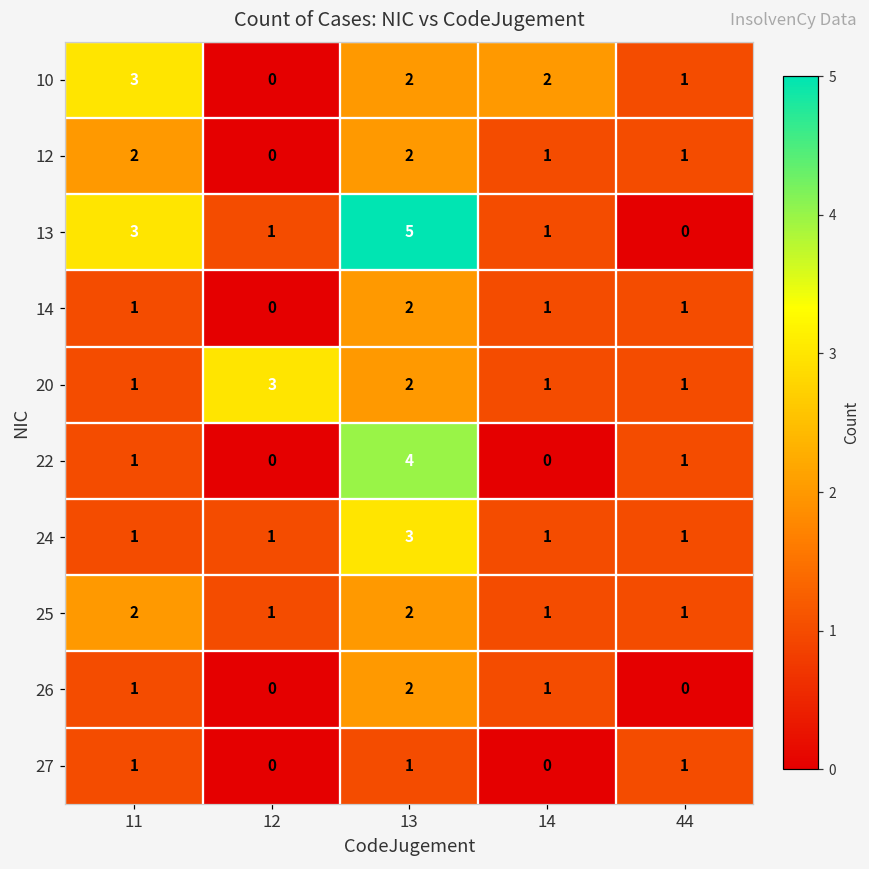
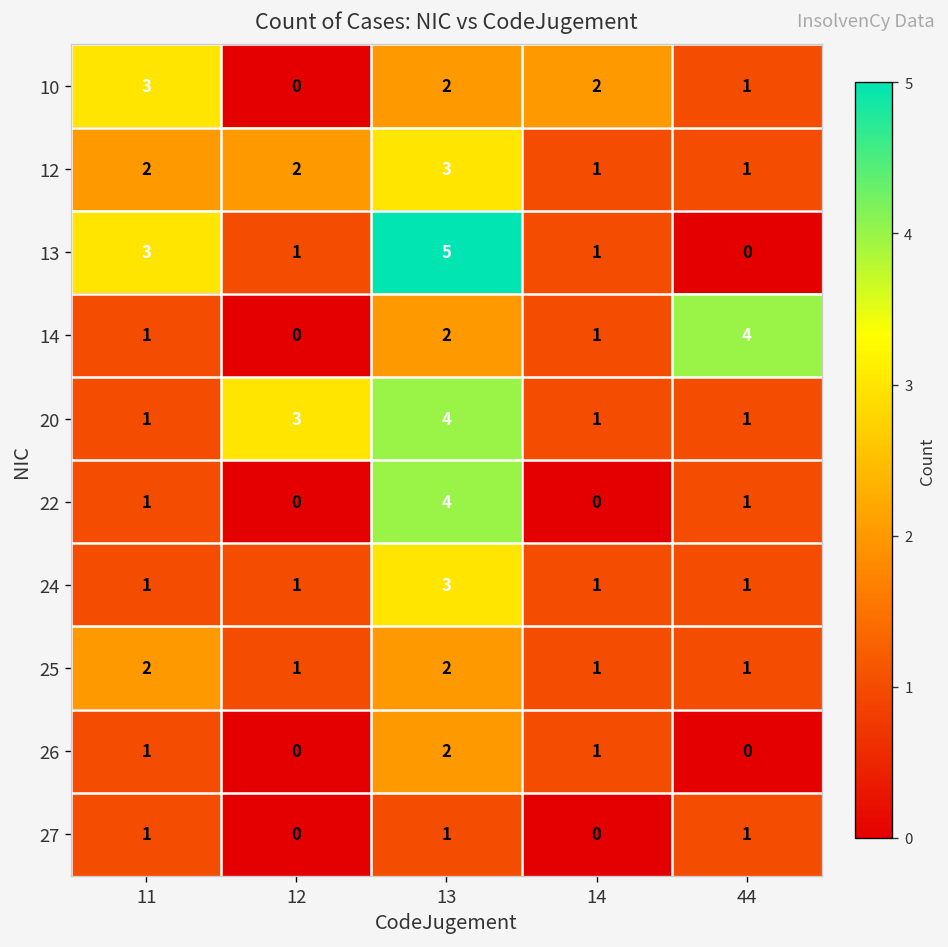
  {
    "10": {
      "11": 3,
      "12": 0,
      "13": 2,
      "14": 2,
      "44": 1
    },
    "12": {
      "11": 2,
-     "12": 0,
-     "13": 2,
+     "12": 2,
+     "13": 3,
      "14": 1,
      "44": 1
    },
    "13": {
      "11": 3,
      "12": 1,
      "13": 5,
      "14": 1,
      "44": 0
    },
    "14": {
      "11": 1,
      "12": 0,
      "13": 2,
      "14": 1,
-     "44": 1
+     "44": 4
    },
    "20": {
      "11": 1,
      "12": 3,
-     "13": 2,
+     "13": 4,
      "14": 1,
      "44": 1
    },
    "22": {
      "11": 1,
      "12": 0,
      "13": 4,
      "14": 0,
      "44": 1
    },
    "24": {
      "11": 1,
      "12": 1,
      "13": 3,
      "14": 1,
      "44": 1
    },
    "25": {
      "11": 2,
      "12": 1,
      "13": 2,
      "14": 1,
      "44": 1
    },
    "26": {
      "11": 1,
      "12": 0,
      "13": 2,
      "14": 1,
      "44": 0
    },
    "27": {
      "11": 1,
      "12": 0,
      "13": 1,
      "14": 0,
      "44": 1
    }
  }
